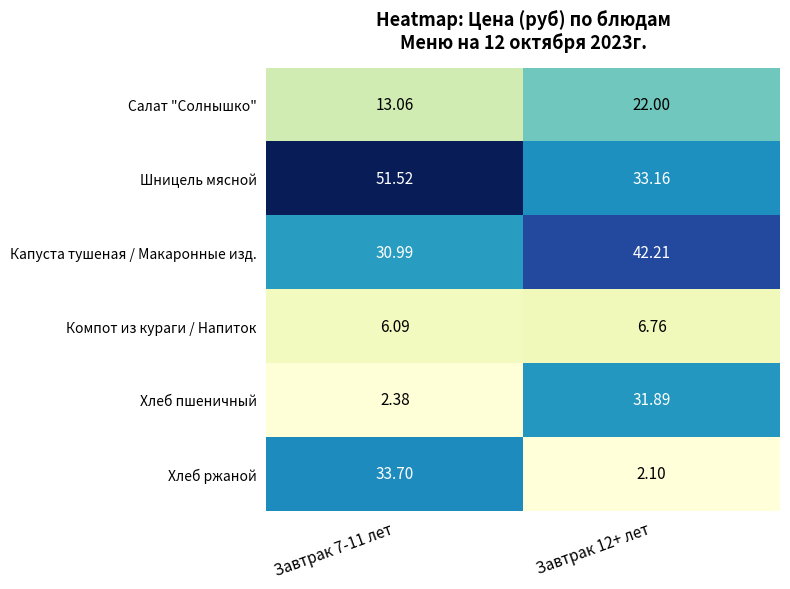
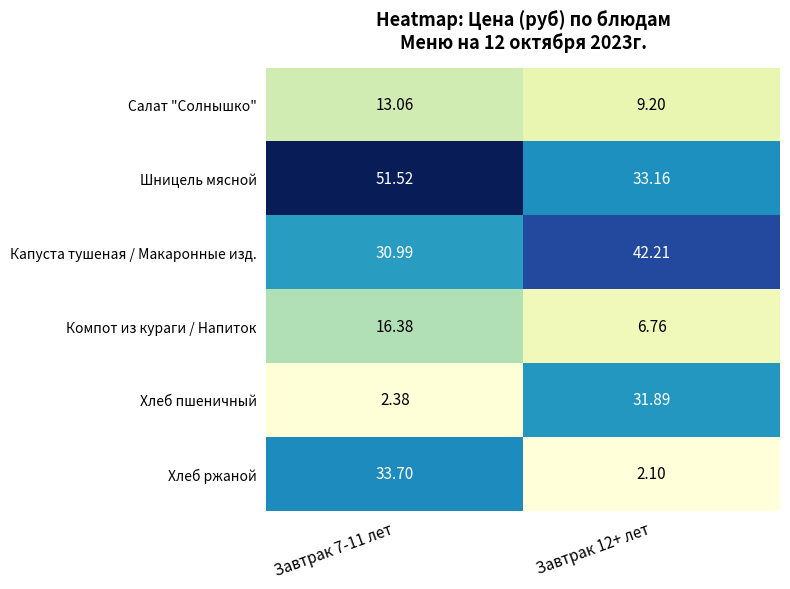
  {
    "Салат \"Солнышко\"": {
      "Завтрак 7-11 лет": 13.06,
-     "Завтрак 12+ лет": 22.00
+     "Завтрак 12+ лет": 9.20
    },
    "Шницель мясной": {
      "Завтрак 7-11 лет": 51.52,
      "Завтрак 12+ лет": 33.16
    },
    "Капуста тушеная / Макаронные изд.": {
      "Завтрак 7-11 лет": 30.99,
      "Завтрак 12+ лет": 42.21
    },
    "Компот из кураги / Напиток": {
-     "Завтрак 7-11 лет": 6.09,
+     "Завтрак 7-11 лет": 16.38,
      "Завтрак 12+ лет": 6.76
    },
    "Хлеб пшеничный": {
      "Завтрак 7-11 лет": 2.38,
      "Завтрак 12+ лет": 31.89
    },
    "Хлеб ржаной": {
      "Завтрак 7-11 лет": 33.70,
      "Завтрак 12+ лет": 2.10
    }
  }
